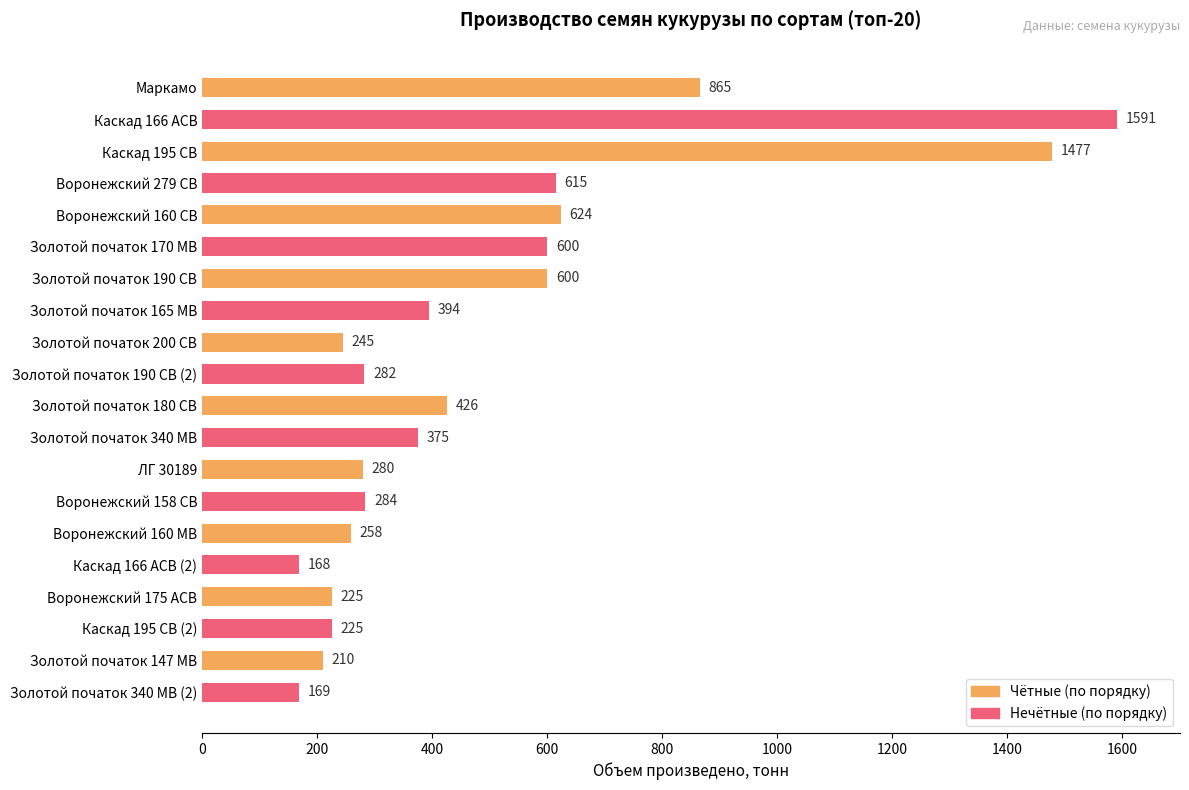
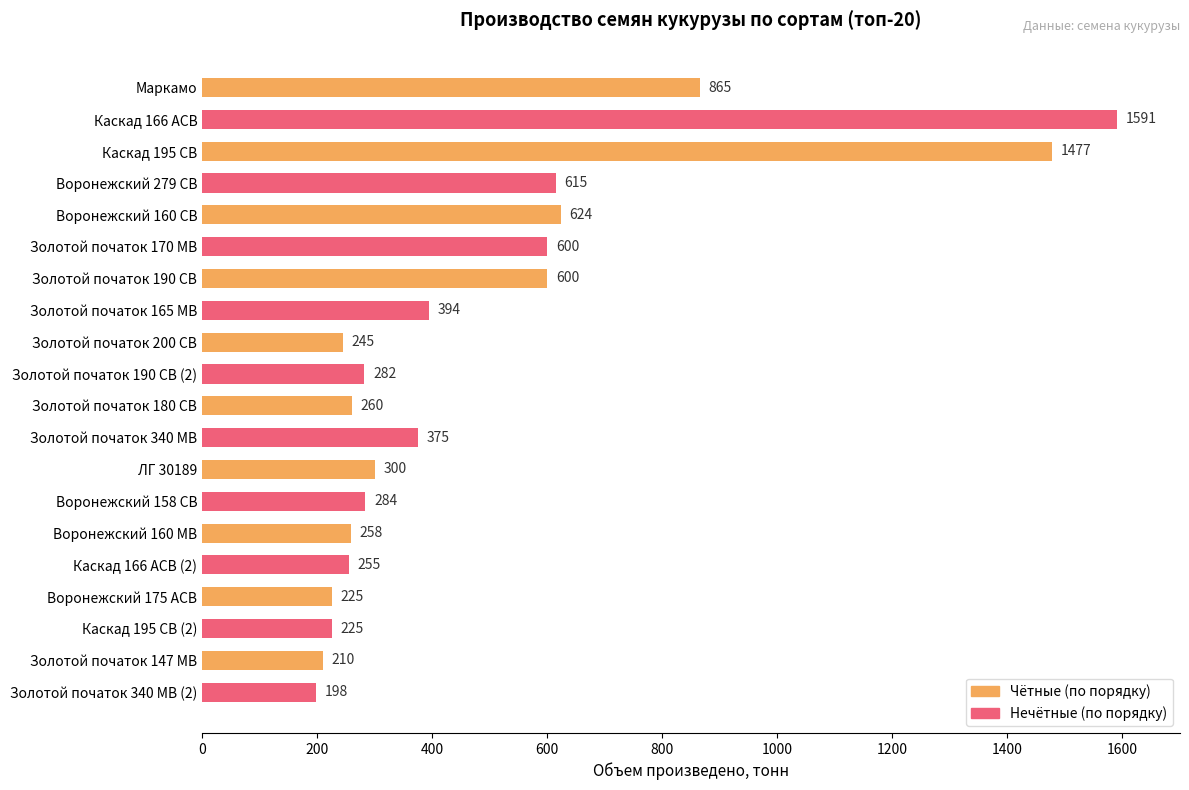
  {
    "Маркамо": 865,
    "Каскад 166 АСВ": 1591,
    "Каскад 195 СВ": 1477,
    "Воронежский 279 СВ": 615,
    "Воронежский 160 СВ": 624,
    "Золотой початок 170 МВ": 600,
    "Золотой початок 190 СВ": 600,
    "Золотой початок 165 МВ": 394,
    "Золотой початок 200 СВ": 245,
    "Золотой початок 190 СВ (2)": 282,
-   "Золотой початок 180 СВ": 426,
+   "Золотой початок 180 СВ": 260,
    "Золотой початок 340 МВ": 375,
-   "ЛГ 30189": 280,
+   "ЛГ 30189": 300,
    "Воронежский 158 СВ": 284,
    "Воронежский 160 МВ": 258,
-   "Каскад 166 АСВ (2)": 168,
+   "Каскад 166 АСВ (2)": 255,
    "Воронежский 175 АСВ": 225,
    "Каскад 195 СВ (2)": 225,
    "Золотой початок 147 МВ": 210,
-   "Золотой початок 340 МВ (2)": 169
+   "Золотой початок 340 МВ (2)": 198
  }
